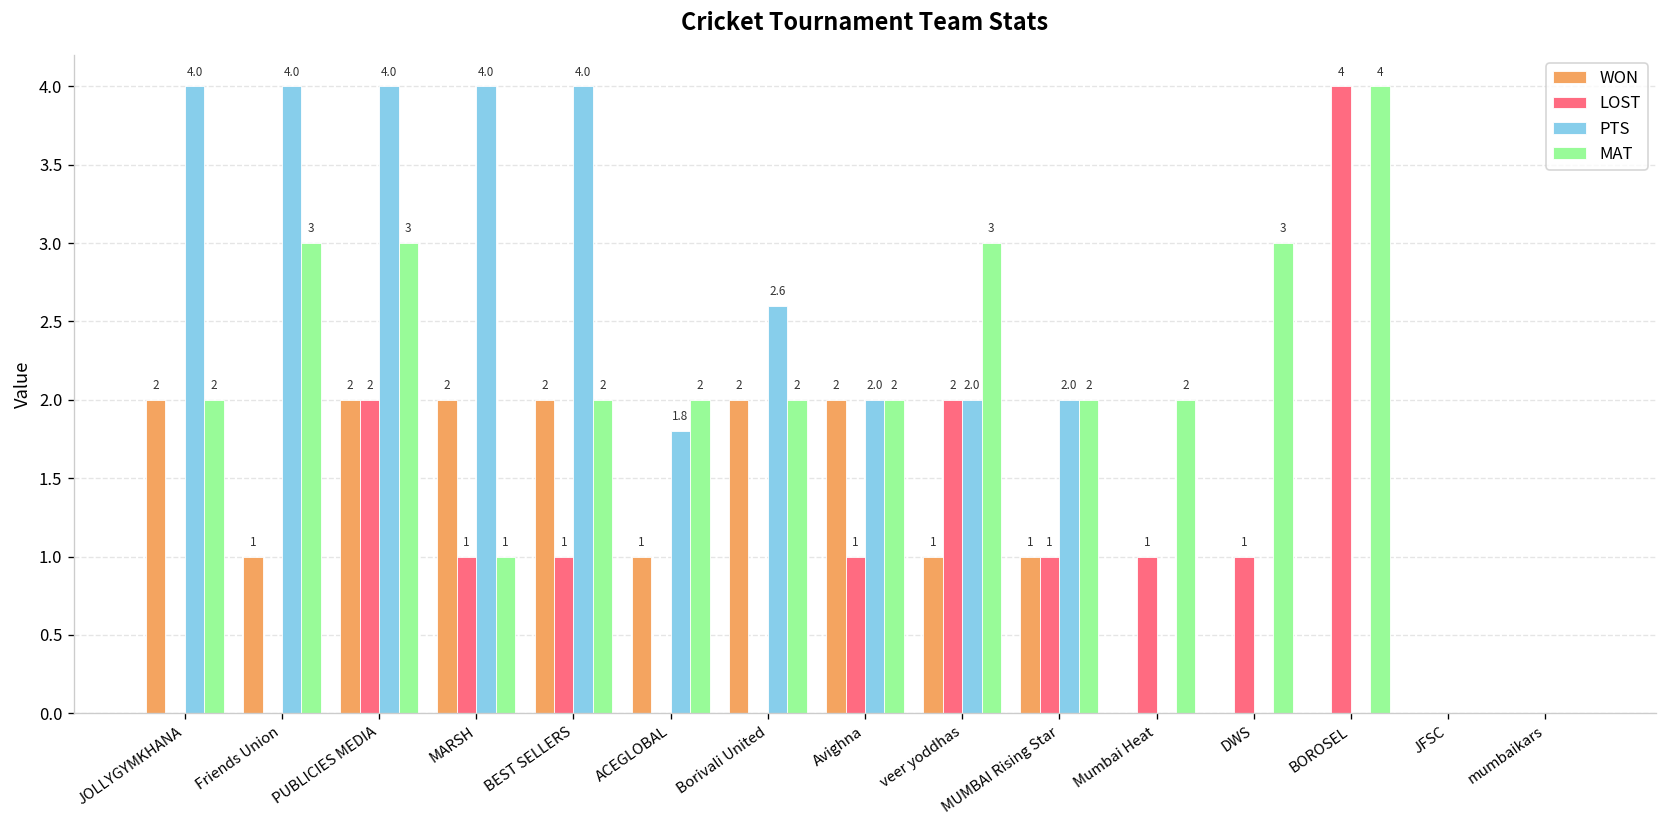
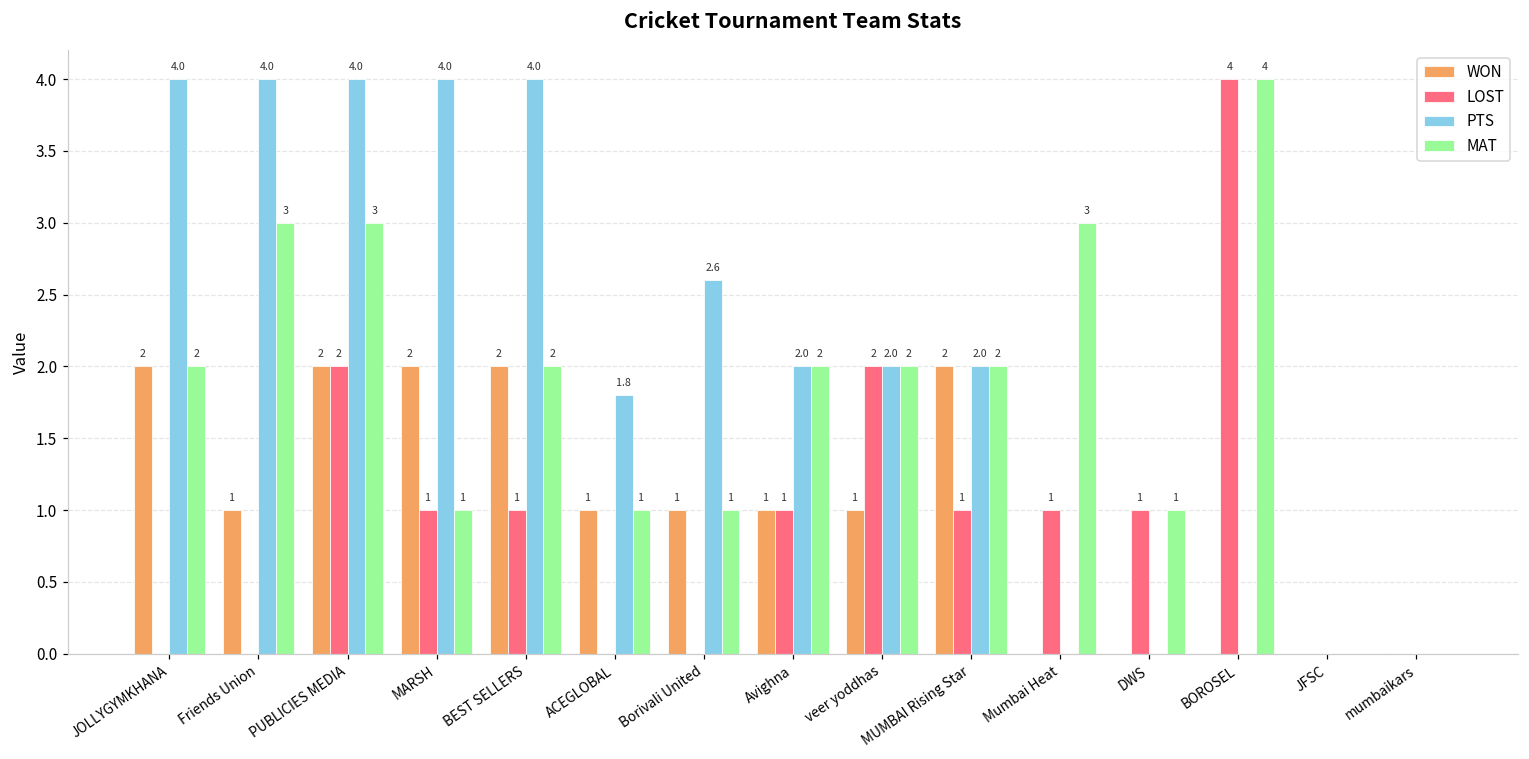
  {
    "WON": {
      "JOLLYGYMKHANA": 2,
      "Friends Union": 1,
      "PUBLICIES MEDIA": 2,
      "MARSH": 2,
      "BEST SELLERS": 2,
      "ACEGLOBAL": 1,
-     "Borivali United": 2,
-     "Avighna": 2,
+     "Borivali United": 1,
+     "Avighna": 1,
      "veer yoddhas": 1,
-     "MUMBAI Rising Star": 1
+     "MUMBAI Rising Star": 2
    },
    "LOST": {
      "PUBLICIES MEDIA": 2,
      "MARSH": 1,
      "BEST SELLERS": 1,
      "Avighna": 1,
      "veer yoddhas": 2,
      "MUMBAI Rising Star": 1,
      "Mumbai Heat": 1,
      "DWS": 1,
      "BOROSEL": 4
    },
    "PTS": {
      "JOLLYGYMKHANA": 4.0,
      "Friends Union": 4.0,
      "PUBLICIES MEDIA": 4.0,
      "MARSH": 4.0,
      "BEST SELLERS": 4.0,
      "ACEGLOBAL": 1.8,
      "Borivali United": 2.6,
      "Avighna": 2.0,
      "veer yoddhas": 2.0,
      "MUMBAI Rising Star": 2.0
    },
    "MAT": {
      "JOLLYGYMKHANA": 2,
      "Friends Union": 3,
      "PUBLICIES MEDIA": 3,
      "MARSH": 1,
      "BEST SELLERS": 2,
-     "ACEGLOBAL": 2,
-     "Borivali United": 2,
+     "ACEGLOBAL": 1,
+     "Borivali United": 1,
      "Avighna": 2,
-     "veer yoddhas": 3,
+     "veer yoddhas": 2,
      "MUMBAI Rising Star": 2,
-     "Mumbai Heat": 2,
-     "DWS": 3,
+     "Mumbai Heat": 3,
+     "DWS": 1,
      "BOROSEL": 4
    }
  }
